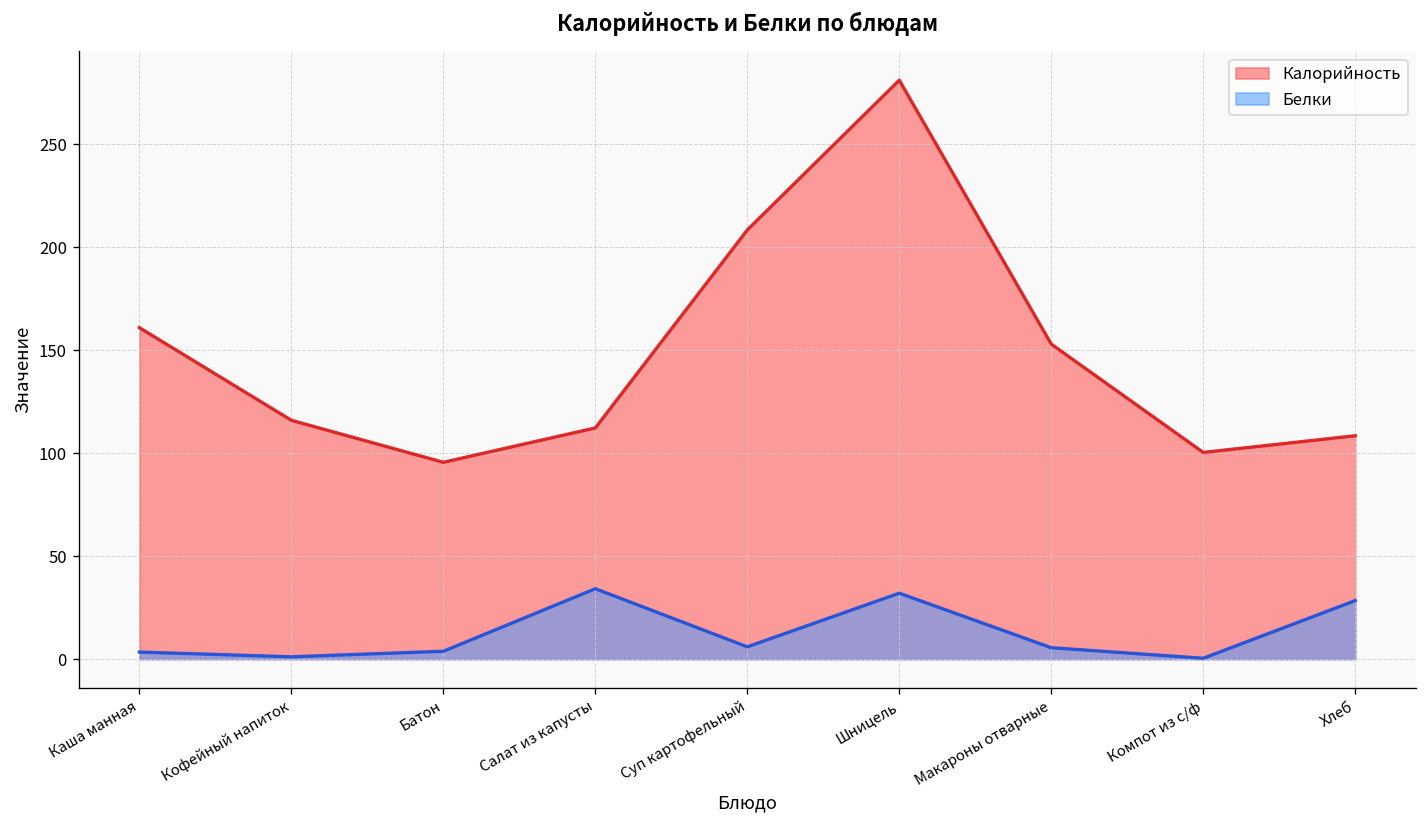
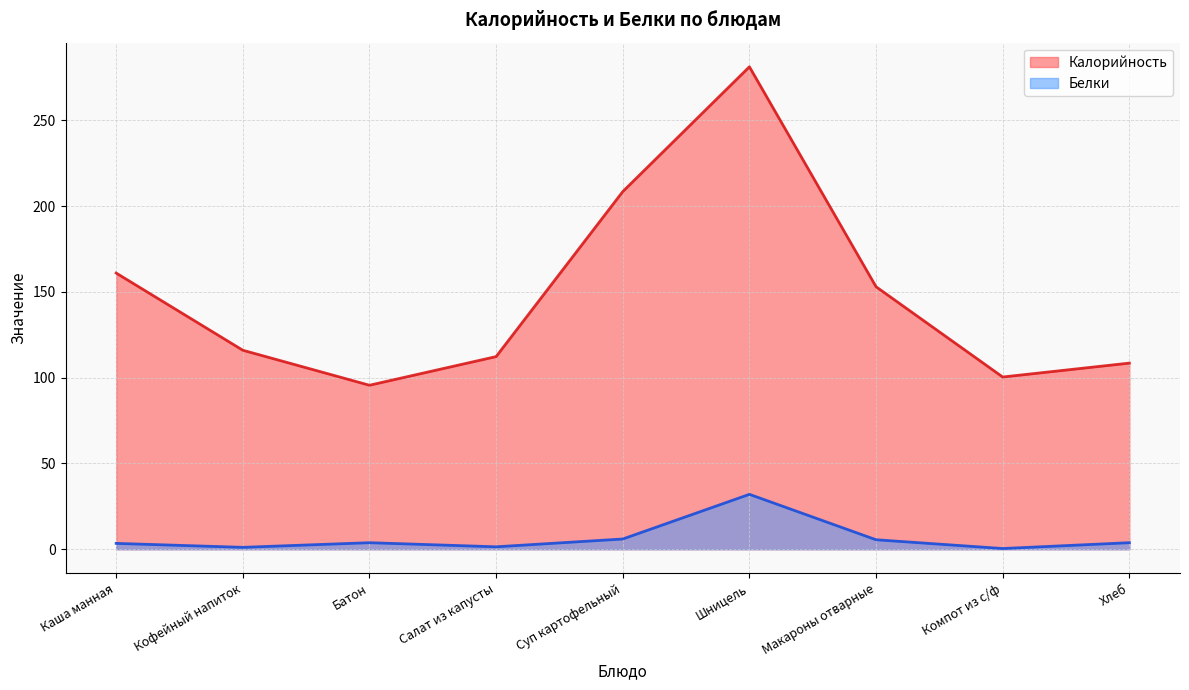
  {
    "Калорийность": {
      "Каша манная": 161,
      "Кофейный напиток": 116,
      "Батон": 96,
      "Салат из капусты": 112,
      "Суп картофельный": 208,
      "Шницель": 281,
      "Макароны отварные": 153,
      "Компот из с/ф": 100,
      "Хлеб": 109
    },
    "Белки": {
      "Каша манная": 3,
      "Кофейный напиток": 1,
      "Батон": 4,
-     "Салат из капусты": 34,
+     "Салат из капусты": 1,
      "Суп картофельный": 6,
      "Шницель": 32,
      "Макароны отварные": 6,
      "Компот из с/ф": 0,
-     "Хлеб": 28
+     "Хлеб": 4
    }
  }
